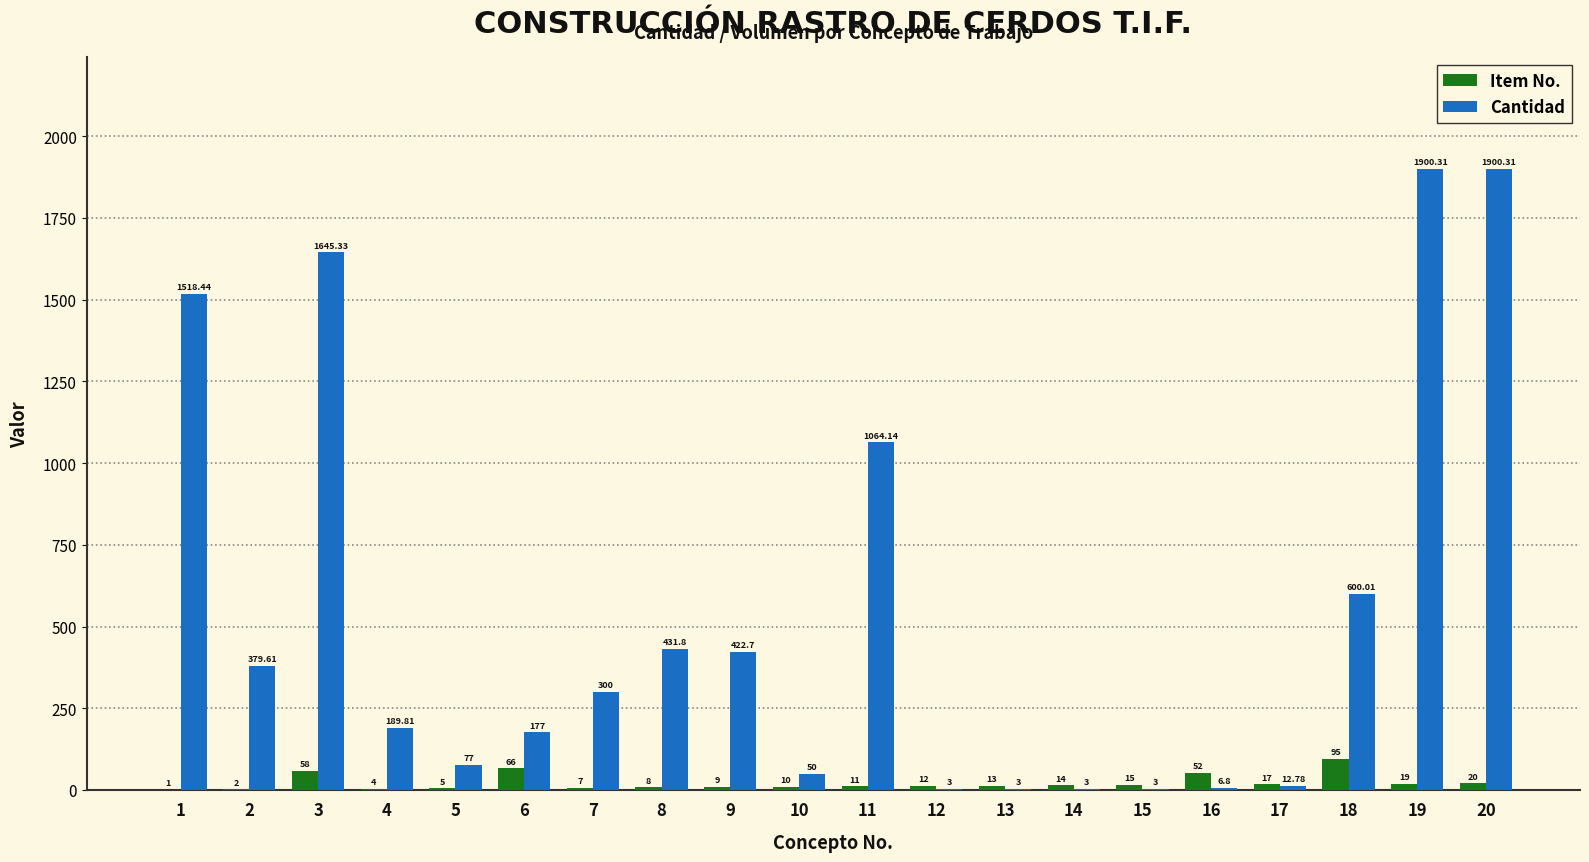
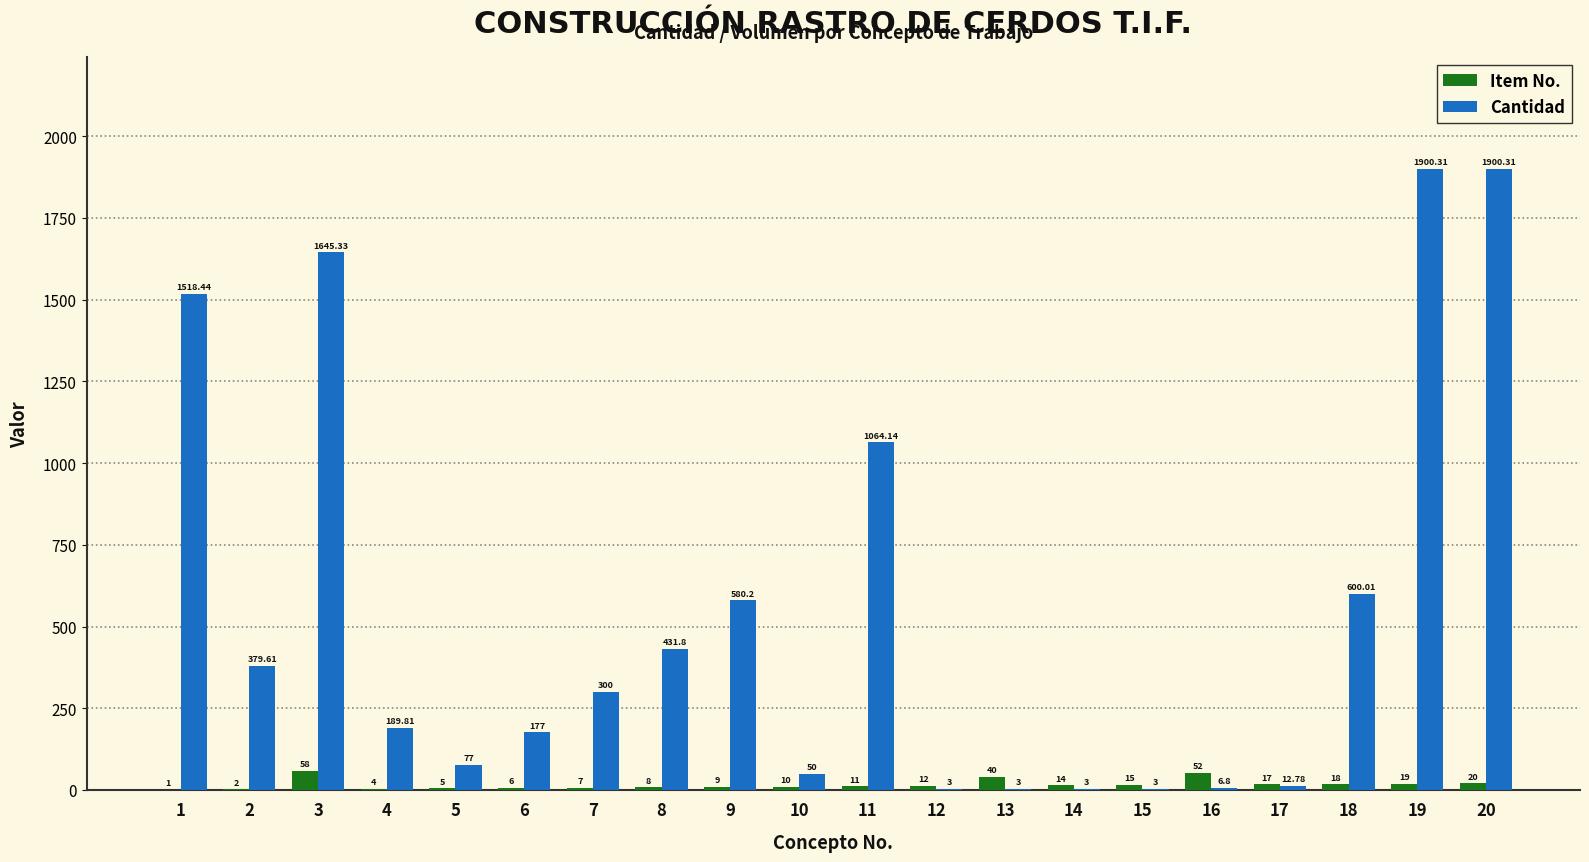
  {
    "Item No.": {
      "1": 1,
      "2": 2,
      "3": 58,
      "4": 4,
      "5": 5,
-     "6": 66,
+     "6": 6,
      "7": 7,
      "8": 8,
      "9": 9,
      "10": 10,
      "11": 11,
      "12": 12,
-     "13": 13,
+     "13": 40,
      "14": 14,
      "15": 15,
      "16": 52,
      "17": 17,
-     "18": 95,
+     "18": 18,
      "19": 19,
      "20": 20
    },
    "Cantidad": {
      "1": 1518.44,
      "2": 379.61,
      "3": 1645.33,
      "4": 189.81,
      "5": 77,
      "6": 177,
      "7": 300,
      "8": 431.8,
-     "9": 422.7,
+     "9": 580.2,
      "10": 50,
      "11": 1064.14,
      "12": 3,
      "13": 3,
      "14": 3,
      "15": 3,
      "16": 6.8,
      "17": 12.78,
      "18": 600.01,
      "19": 1900.31,
      "20": 1900.31
    }
  }
